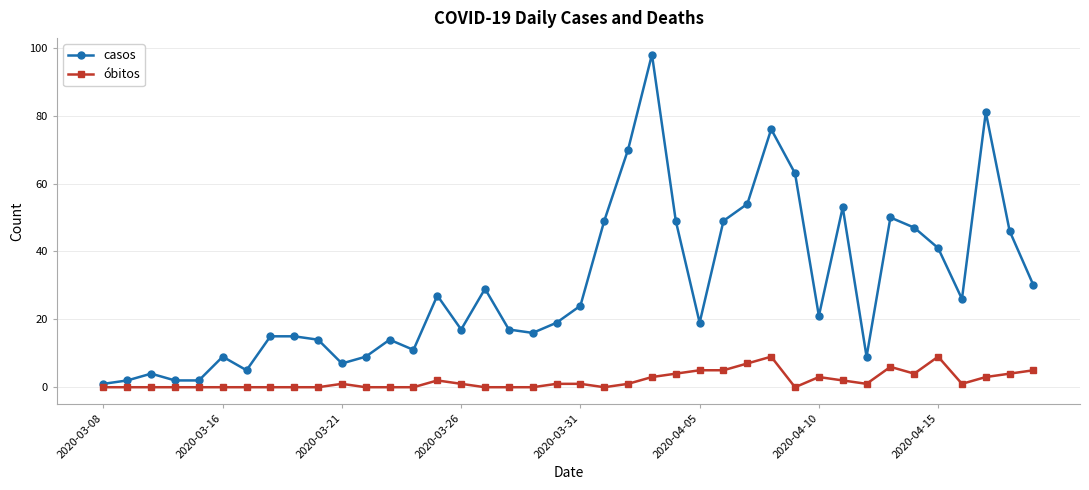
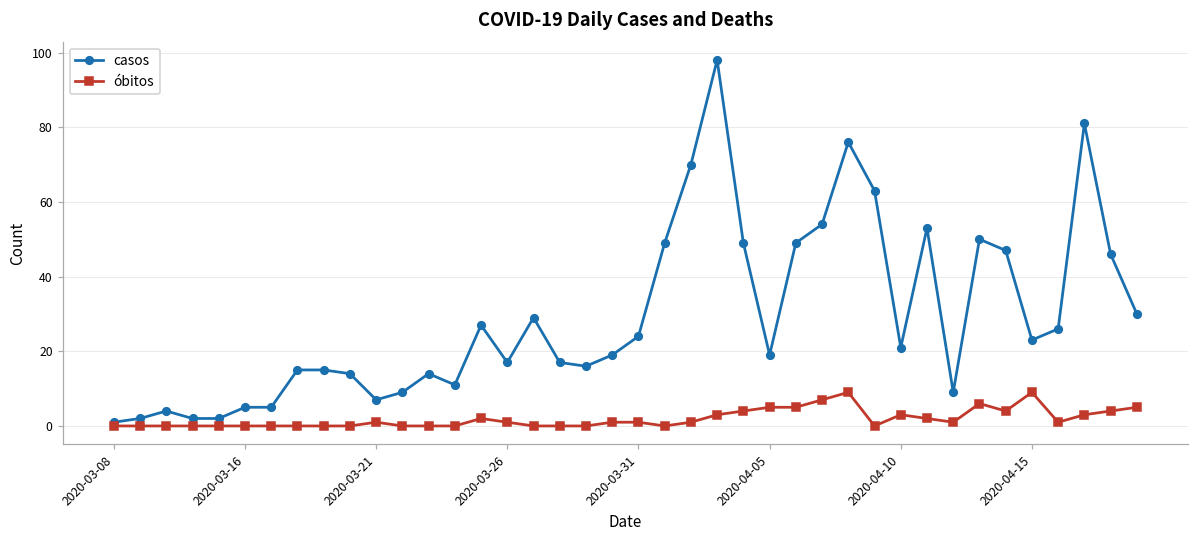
  {
    "casos": {
      "2020-03-08": 1,
-     "2020-03-16": 9,
+     "2020-03-16": 5,
      "2020-03-21": 7,
      "2020-03-26": 17,
      "2020-03-31": 24,
      "2020-04-05": 19,
      "2020-04-10": 21,
-     "2020-04-15": 41
+     "2020-04-15": 23
    },
    "óbitos": {
      "2020-03-08": 0,
      "2020-03-16": 0,
      "2020-03-21": 1,
      "2020-03-26": 1,
      "2020-03-31": 1,
      "2020-04-05": 5,
      "2020-04-10": 3,
      "2020-04-15": 9
    }
  }
